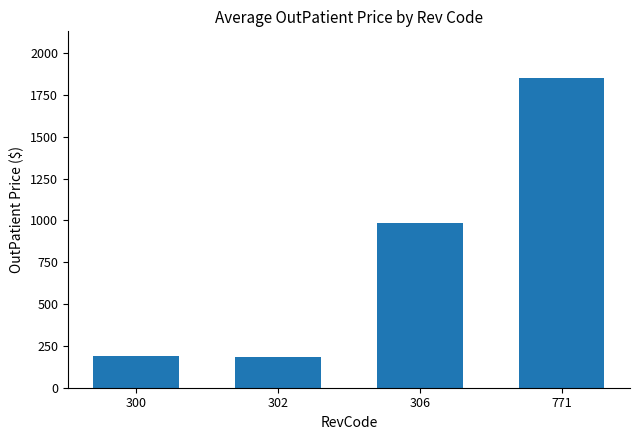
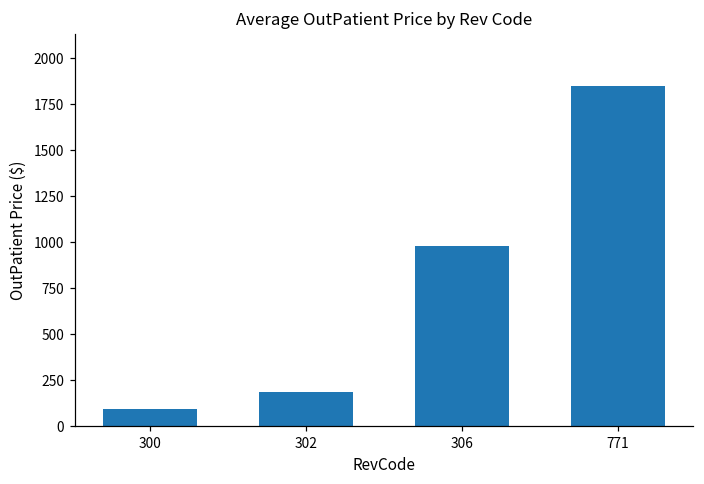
  {
-   "300": 190,
+   "300": 100,
    "302": 190,
    "306": 980,
    "771": 1850
  }
